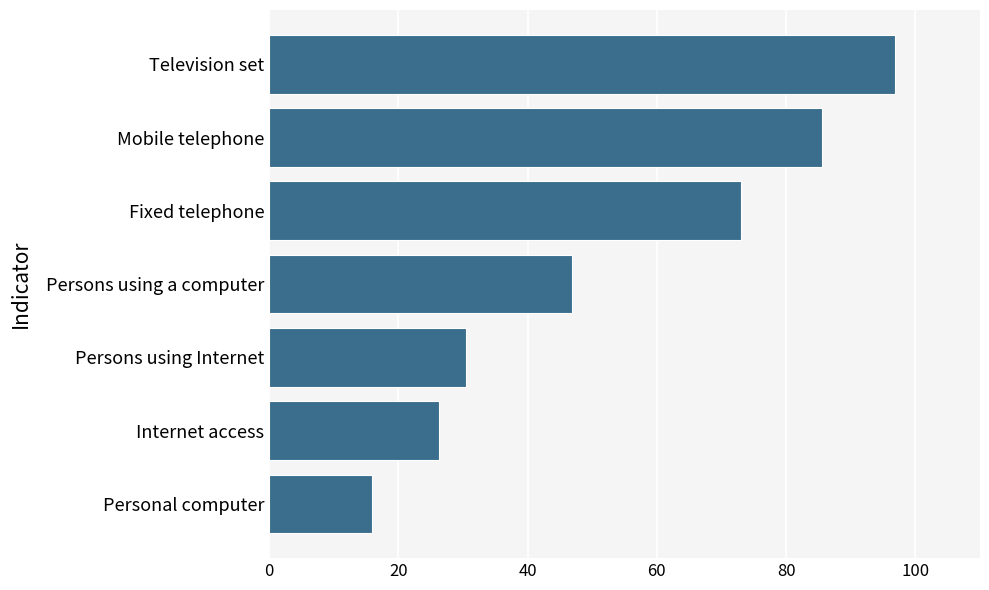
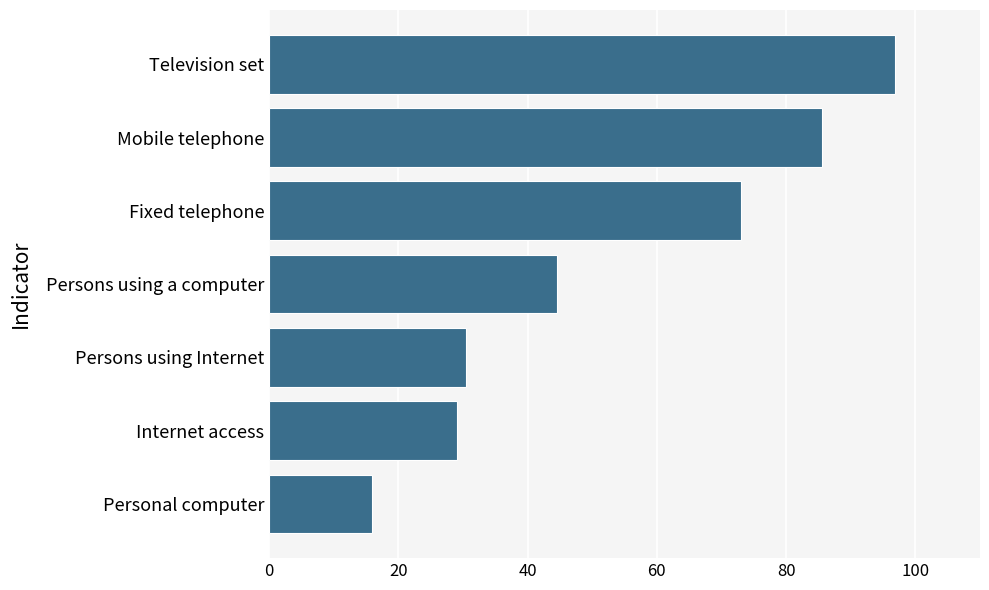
  {
    "Television set": 97,
    "Mobile telephone": 86,
    "Fixed telephone": 73,
-   "Persons using a computer": 47,
+   "Persons using a computer": 45,
    "Persons using Internet": 31,
-   "Internet access": 26,
+   "Internet access": 29,
    "Personal computer": 16
  }
